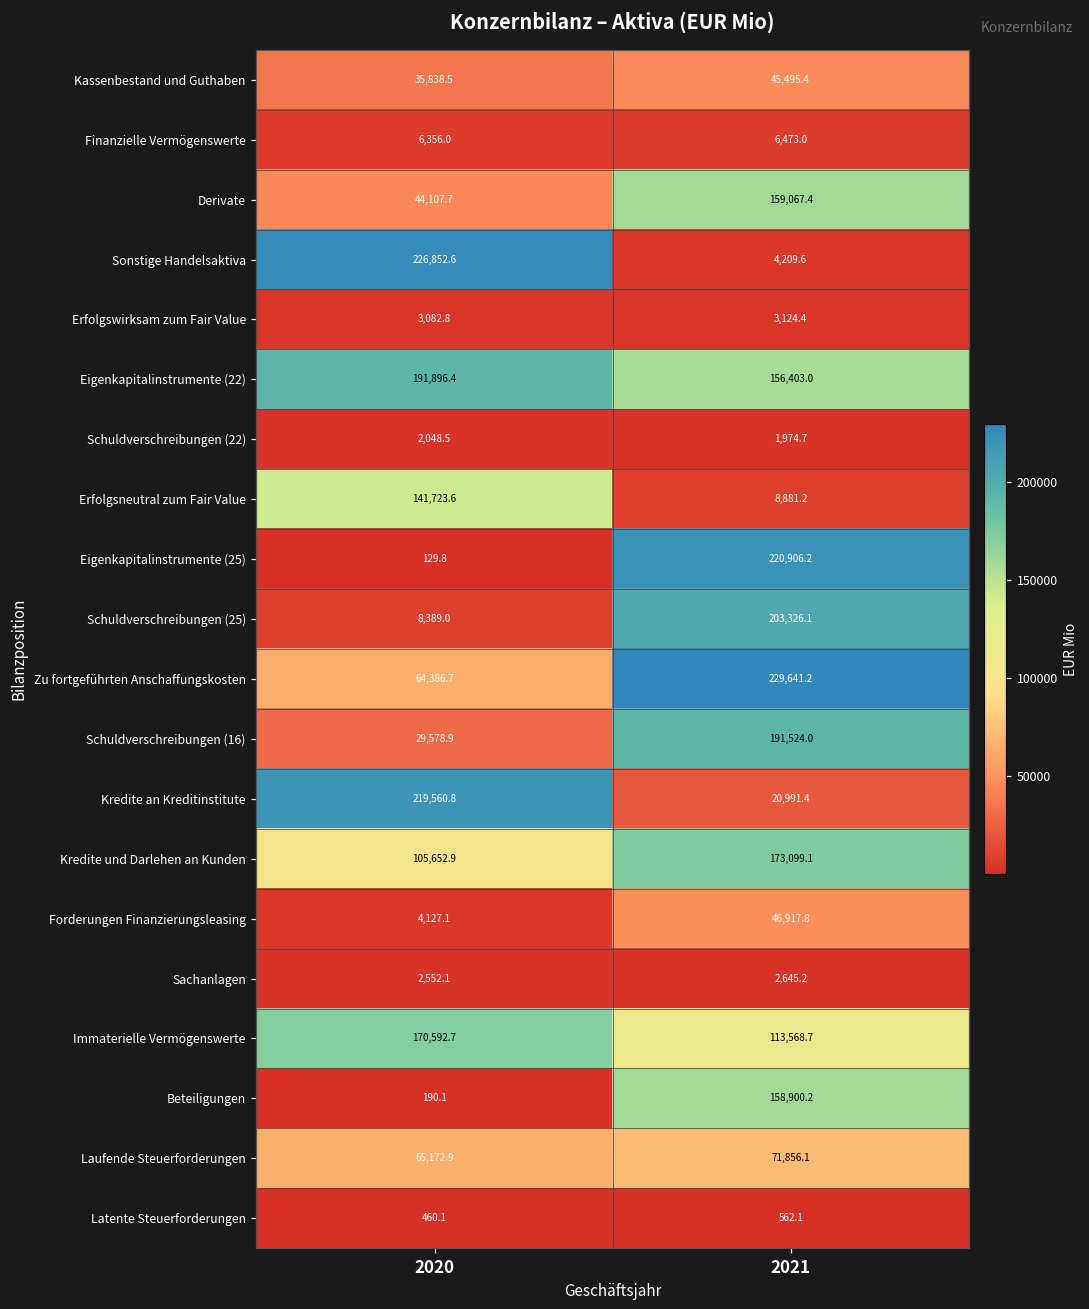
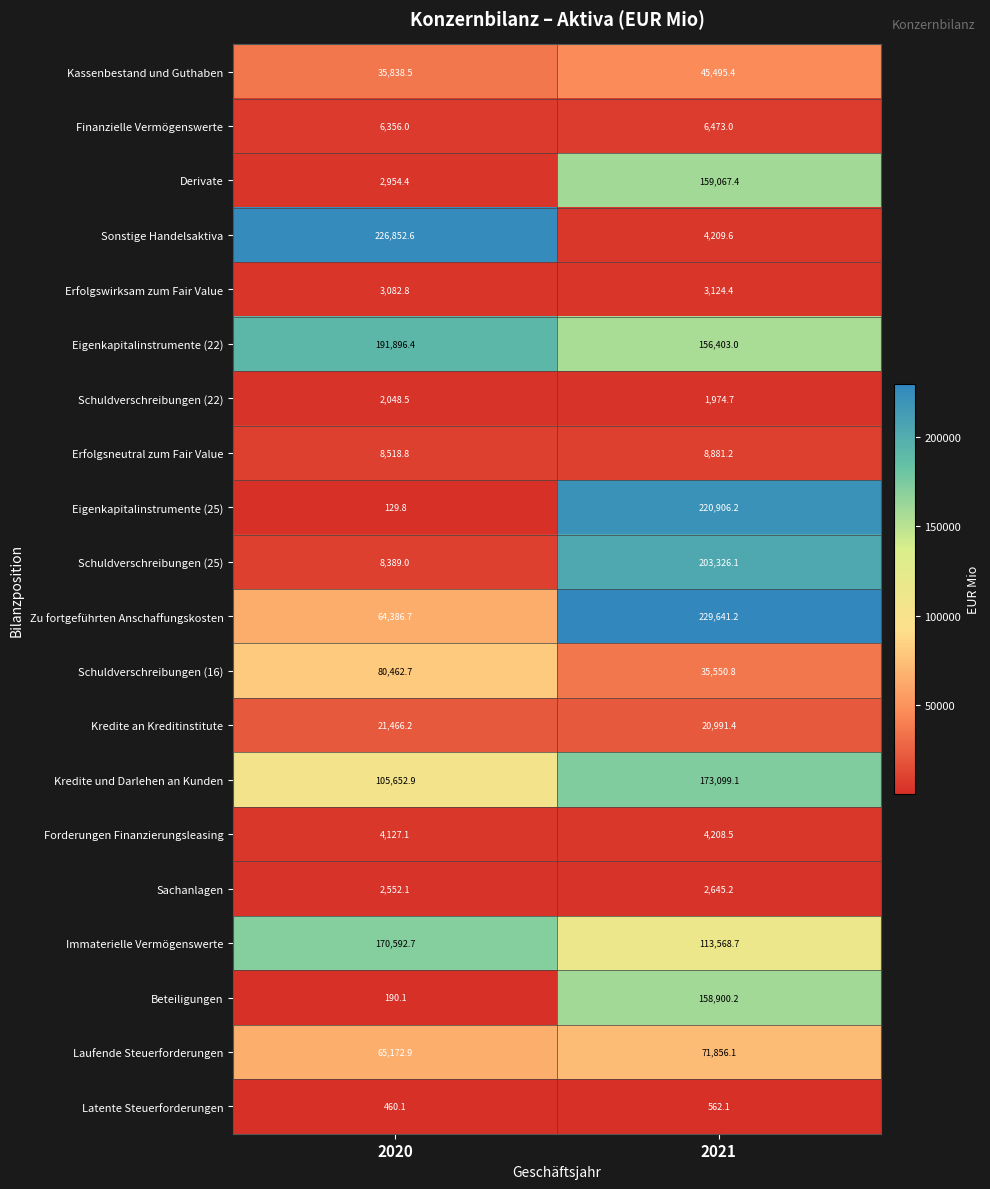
  {
    "Kassenbestand und Guthaben": {
      "2020": "35,838.5",
      "2021": "45,495.4"
    },
    "Finanzielle Vermögenswerte": {
      "2020": "6,356.0",
      "2021": "6,473.0"
    },
    "Derivate": {
-     "2020": "44,107.7",
+     "2020": "2,954.4",
      "2021": "159,067.4"
    },
    "Sonstige Handelsaktiva": {
      "2020": "226,852.6",
      "2021": "4,209.6"
    },
    "Erfolgswirksam zum Fair Value": {
      "2020": "3,082.8",
      "2021": "3,124.4"
    },
    "Eigenkapitalinstrumente (22)": {
      "2020": "191,896.4",
      "2021": "156,403.0"
    },
    "Schuldverschreibungen (22)": {
      "2020": "2,048.5",
      "2021": "1,974.7"
    },
    "Erfolgsneutral zum Fair Value": {
-     "2020": "141,723.6",
+     "2020": "8,518.8",
      "2021": "8,881.2"
    },
    "Eigenkapitalinstrumente (25)": {
      "2020": "129.8",
      "2021": "220,906.2"
    },
    "Schuldverschreibungen (25)": {
      "2020": "8,389.0",
      "2021": "203,326.1"
    },
    "Zu fortgeführten Anschaffungskosten": {
      "2020": "64,386.7",
      "2021": "229,641.2"
    },
    "Schuldverschreibungen (16)": {
-     "2020": "29,578.9",
-     "2021": "191,524.0"
+     "2020": "80,462.7",
+     "2021": "35,550.8"
    },
    "Kredite an Kreditinstitute": {
-     "2020": "219,560.8",
+     "2020": "21,466.2",
      "2021": "20,991.4"
    },
    "Kredite und Darlehen an Kunden": {
      "2020": "105,652.9",
      "2021": "173,099.1"
    },
    "Forderungen Finanzierungsleasing": {
      "2020": "4,127.1",
-     "2021": "46,917.8"
+     "2021": "4,208.5"
    },
    "Sachanlagen": {
      "2020": "2,552.1",
      "2021": "2,645.2"
    },
    "Immaterielle Vermögenswerte": {
      "2020": "170,592.7",
      "2021": "113,568.7"
    },
    "Beteiligungen": {
      "2020": "190.1",
      "2021": "158,900.2"
    },
    "Laufende Steuerforderungen": {
      "2020": "65,172.9",
      "2021": "71,856.1"
    },
    "Latente Steuerforderungen": {
      "2020": "460.1",
      "2021": "562.1"
    }
  }
